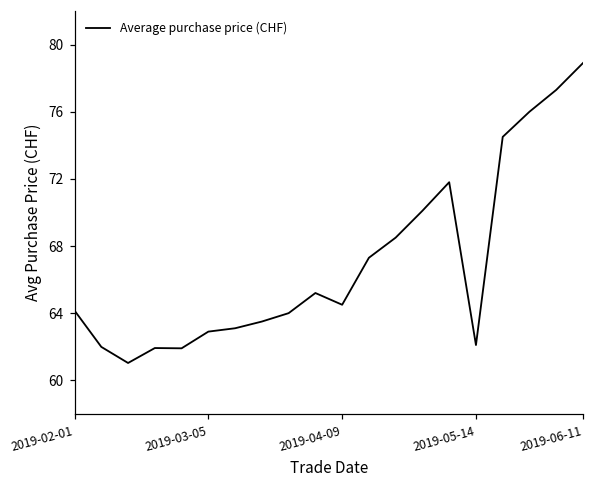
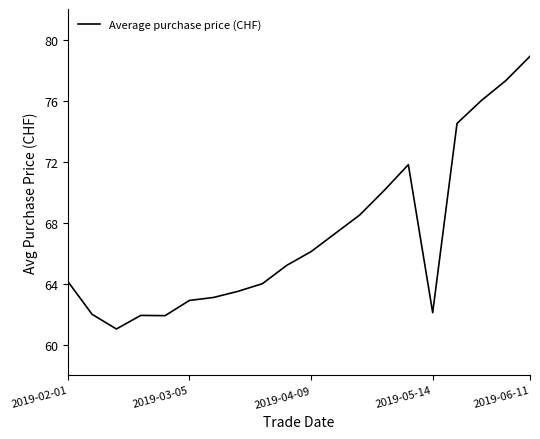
  {
    "2019-02-01": 64.2,
    "2019-03-05": 62.9,
-   "2019-04-09": 64.5,
+   "2019-04-09": 66.1,
    "2019-05-14": 62.1,
    "2019-06-11": 78.9
  }
